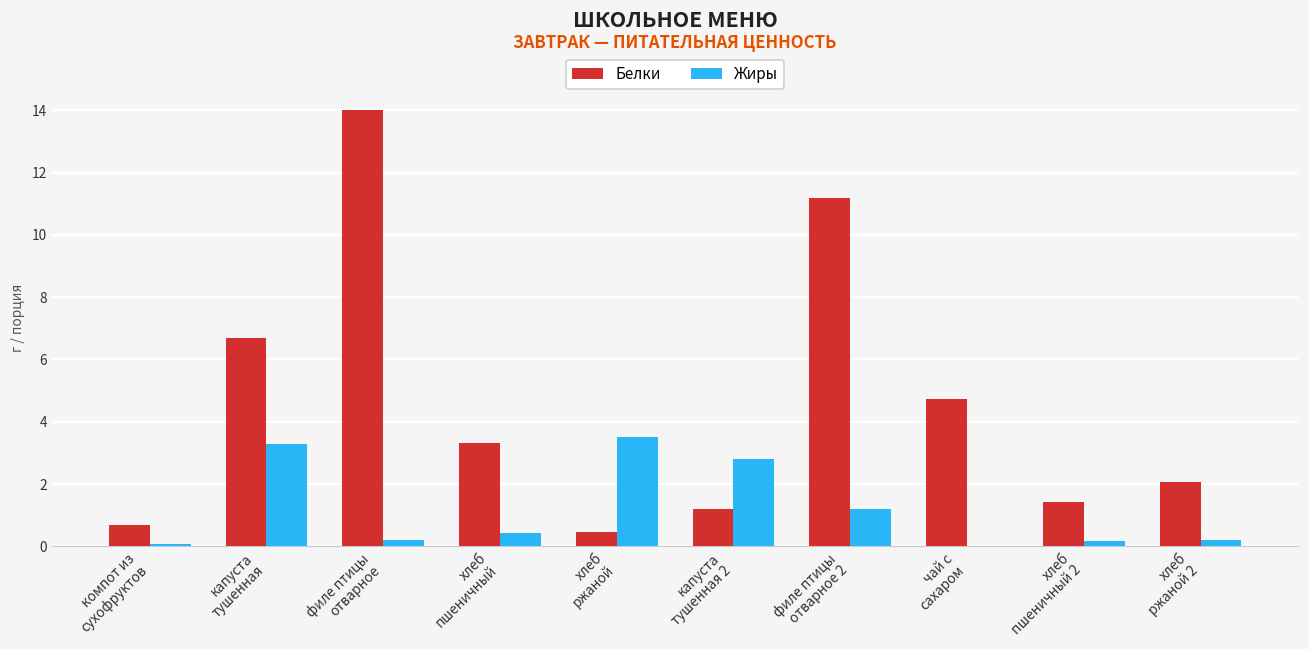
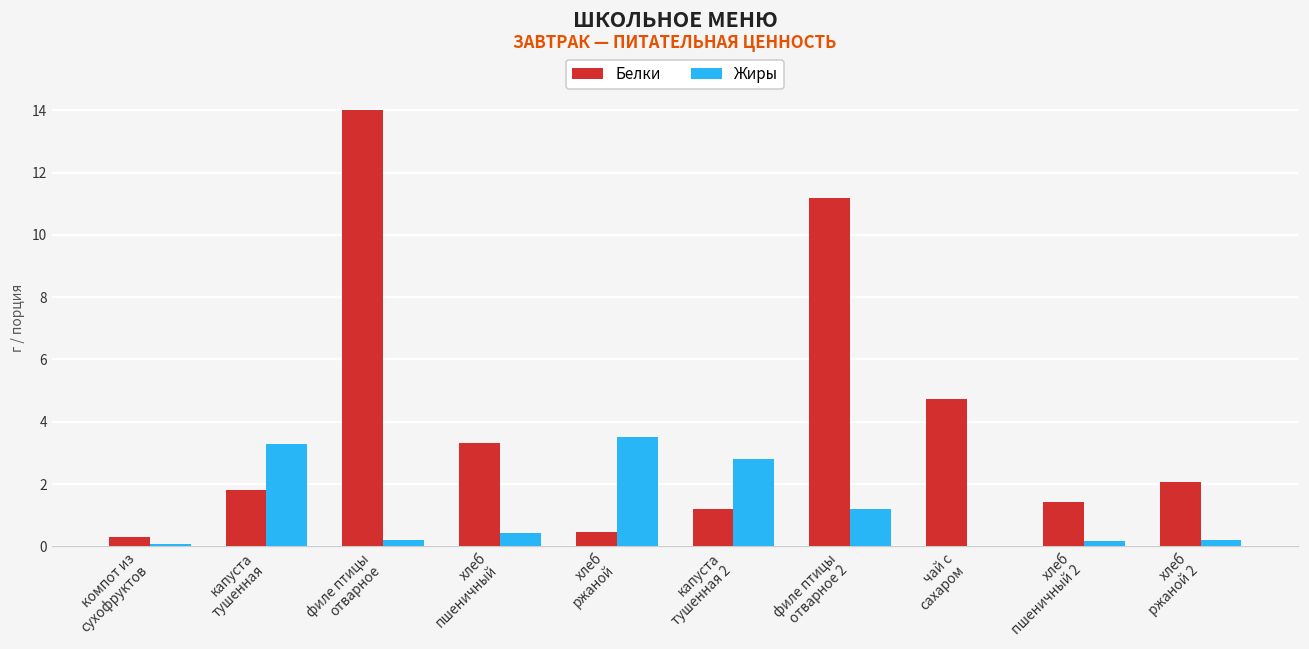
  {
    "Белки": {
-     "компот из сухофруктов": 0.7,
-     "капуста тушенная": 6.7,
+     "компот из сухофруктов": 0.3,
+     "капуста тушенная": 1.8,
      "филе птицы отварное": 14.0,
      "хлеб пшеничный": 3.3,
      "хлеб ржаной": 0.5,
      "капуста тушенная 2": 1.2,
      "филе птицы отварное 2": 11.2,
      "чай с сахаром": 4.7,
      "хлеб пшеничный 2": 1.4,
      "хлеб ржаной 2": 2.1
    },
    "Жиры": {
      "компот из сухофруктов": 0.1,
      "капуста тушенная": 3.3,
      "филе птицы отварное": 0.2,
      "хлеб пшеничный": 0.4,
      "хлеб ржаной": 3.5,
      "капуста тушенная 2": 2.8,
      "филе птицы отварное 2": 1.2,
      "хлеб пшеничный 2": 0.2,
      "хлеб ржаной 2": 0.2
    }
  }
